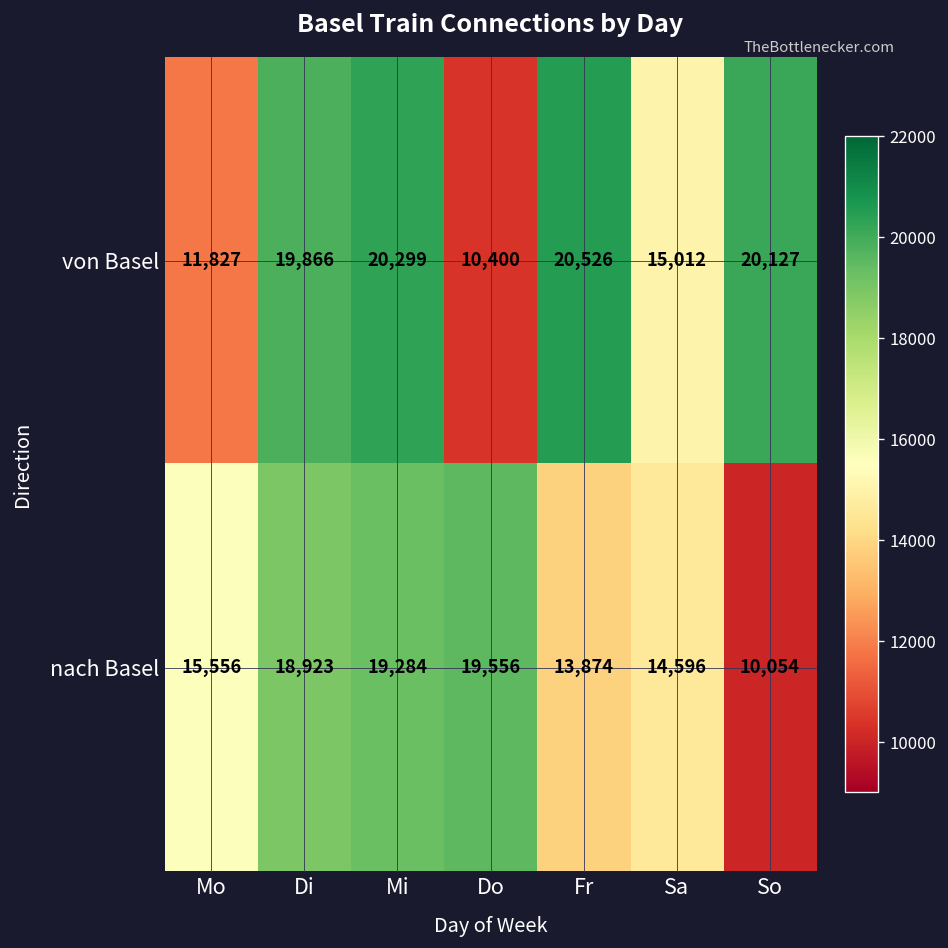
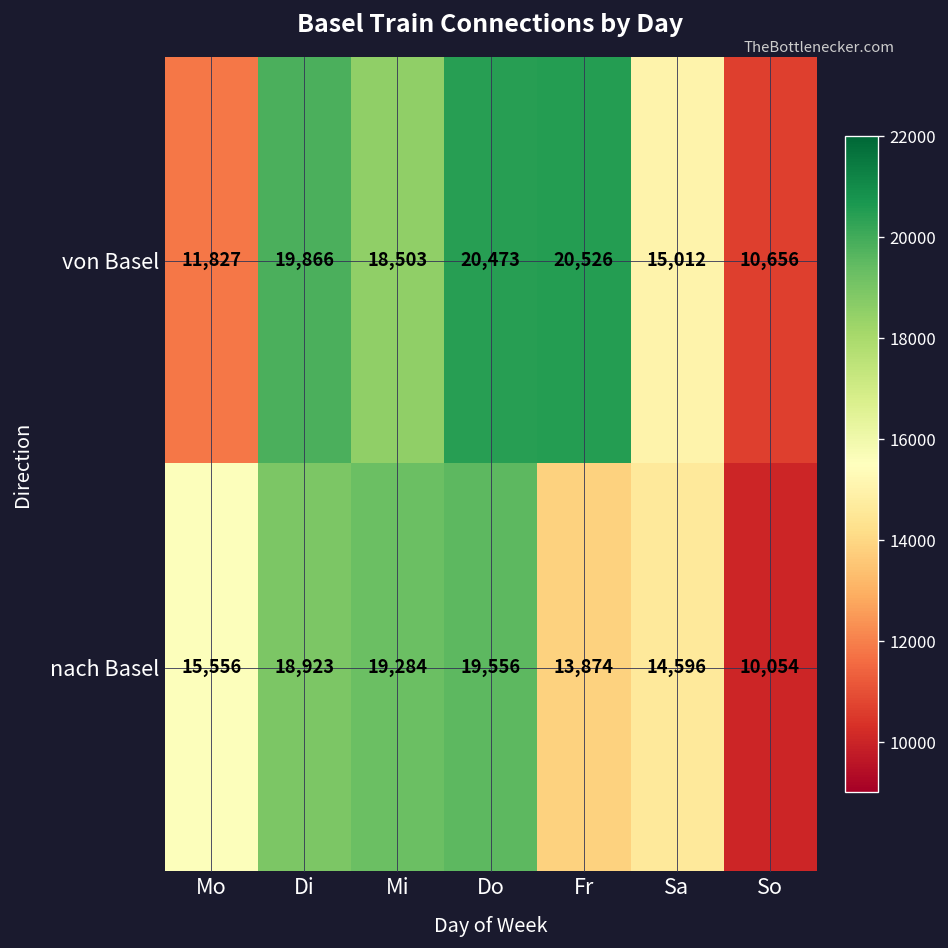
  {
    "von Basel": {
      "Mo": "11,827",
      "Di": "19,866",
-     "Mi": "20,299",
-     "Do": "10,400",
+     "Mi": "18,503",
+     "Do": "20,473",
      "Fr": "20,526",
      "Sa": "15,012",
-     "So": "20,127"
+     "So": "10,656"
    },
    "nach Basel": {
      "Mo": "15,556",
      "Di": "18,923",
      "Mi": "19,284",
      "Do": "19,556",
      "Fr": "13,874",
      "Sa": "14,596",
      "So": "10,054"
    }
  }
